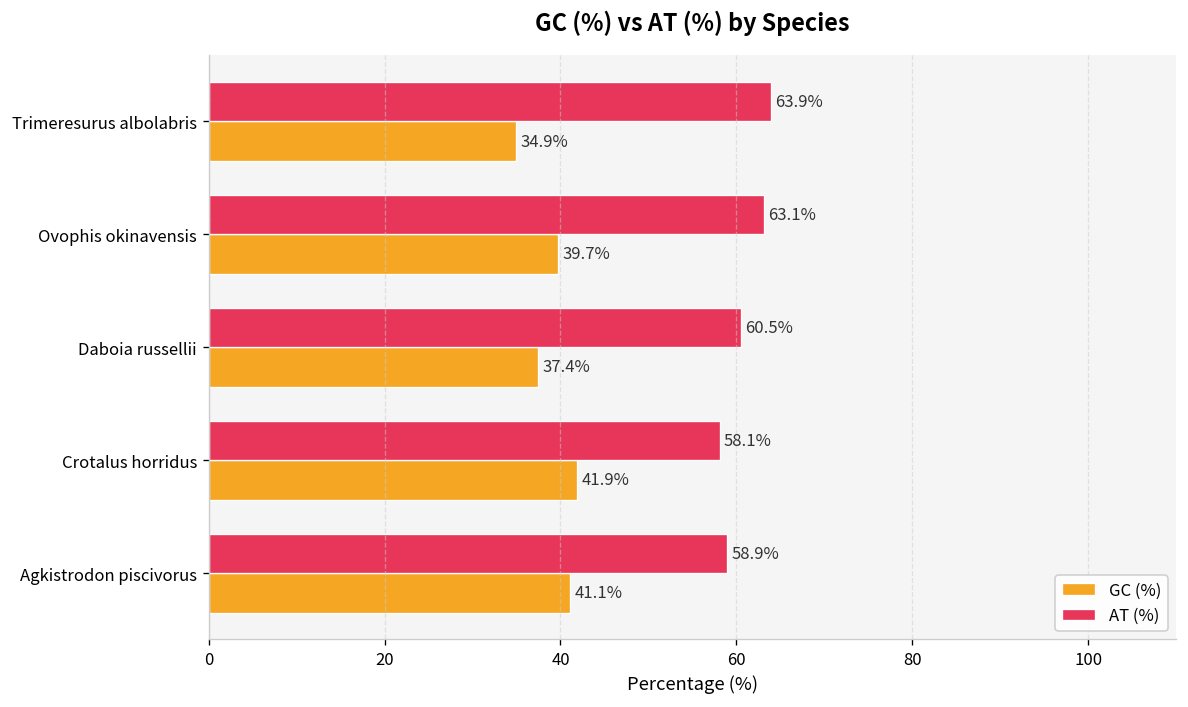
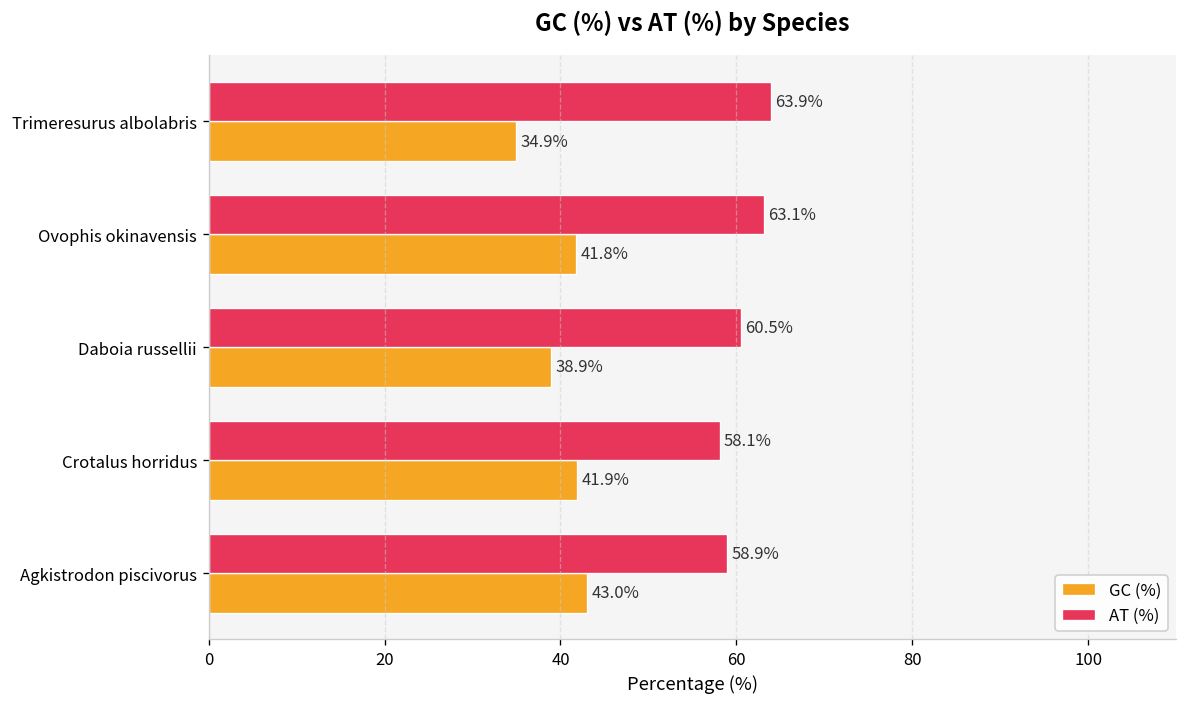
  {
    "GC (%)": {
      "Trimeresurus albolabris": "34.9%",
-     "Ovophis okinavensis": "39.7%",
-     "Daboia russellii": "37.4%",
+     "Ovophis okinavensis": "41.8%",
+     "Daboia russellii": "38.9%",
      "Crotalus horridus": "41.9%",
-     "Agkistrodon piscivorus": "41.1%"
+     "Agkistrodon piscivorus": "43.0%"
    },
    "AT (%)": {
      "Trimeresurus albolabris": "63.9%",
      "Ovophis okinavensis": "63.1%",
      "Daboia russellii": "60.5%",
      "Crotalus horridus": "58.1%",
      "Agkistrodon piscivorus": "58.9%"
    }
  }
